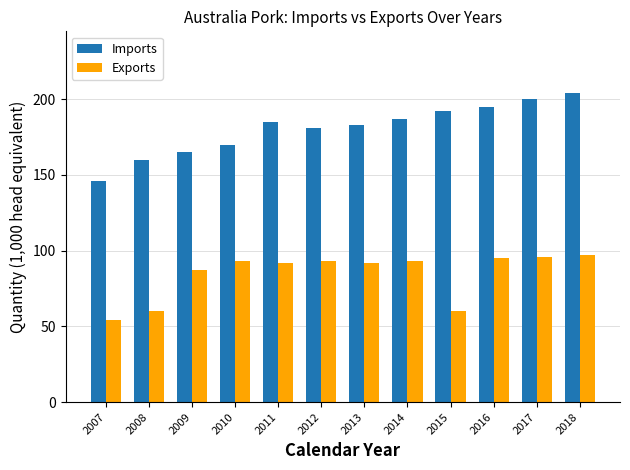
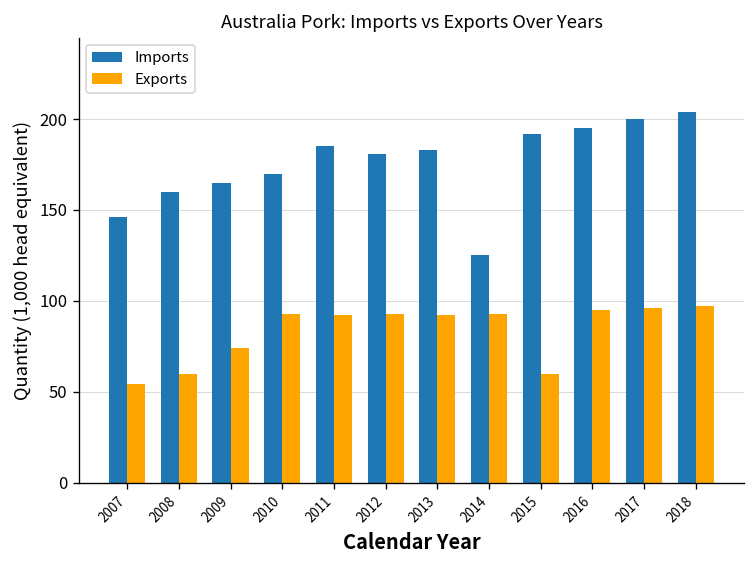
  {
    "Imports": {
      "2007": 146,
      "2008": 160,
      "2009": 165,
      "2010": 170,
      "2011": 185,
      "2012": 181,
      "2013": 183,
-     "2014": 187,
+     "2014": 125,
      "2015": 192,
      "2016": 195,
      "2017": 200,
      "2018": 204
    },
    "Exports": {
      "2007": 54,
      "2008": 60,
-     "2009": 87,
+     "2009": 74,
      "2010": 93,
      "2011": 92,
      "2012": 93,
      "2013": 92,
      "2014": 93,
      "2015": 60,
      "2016": 95,
      "2017": 96,
      "2018": 97
    }
  }
